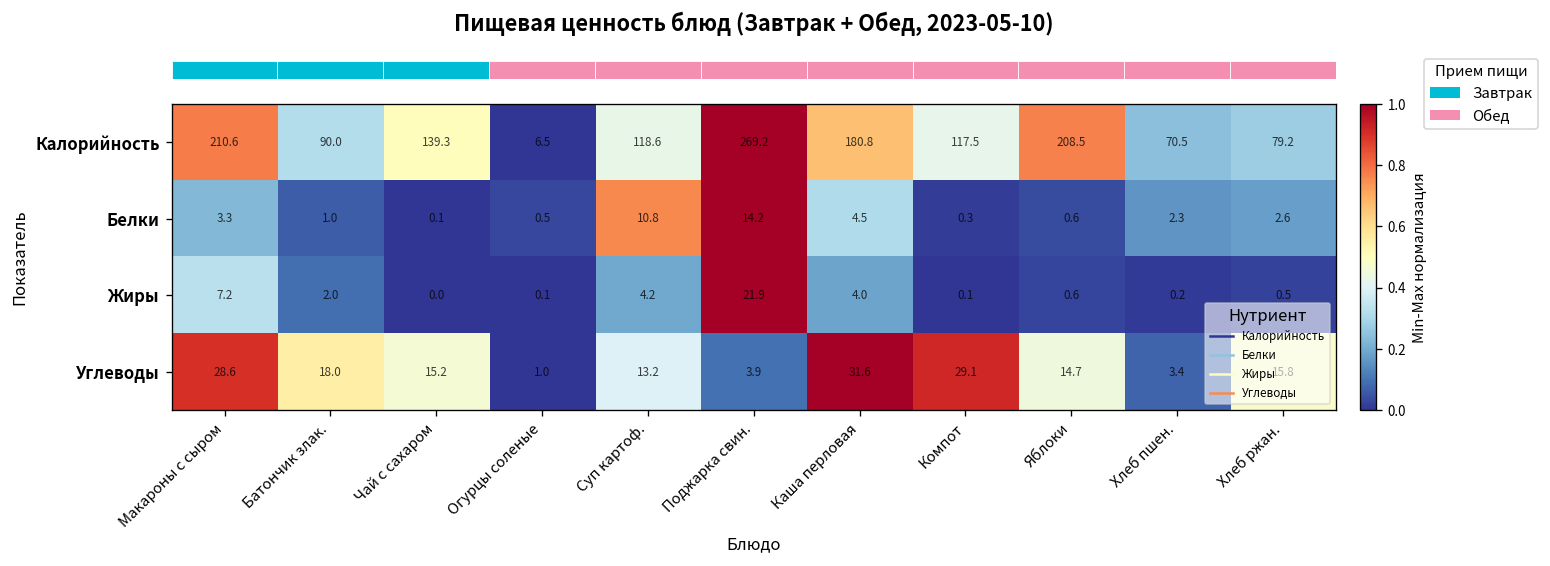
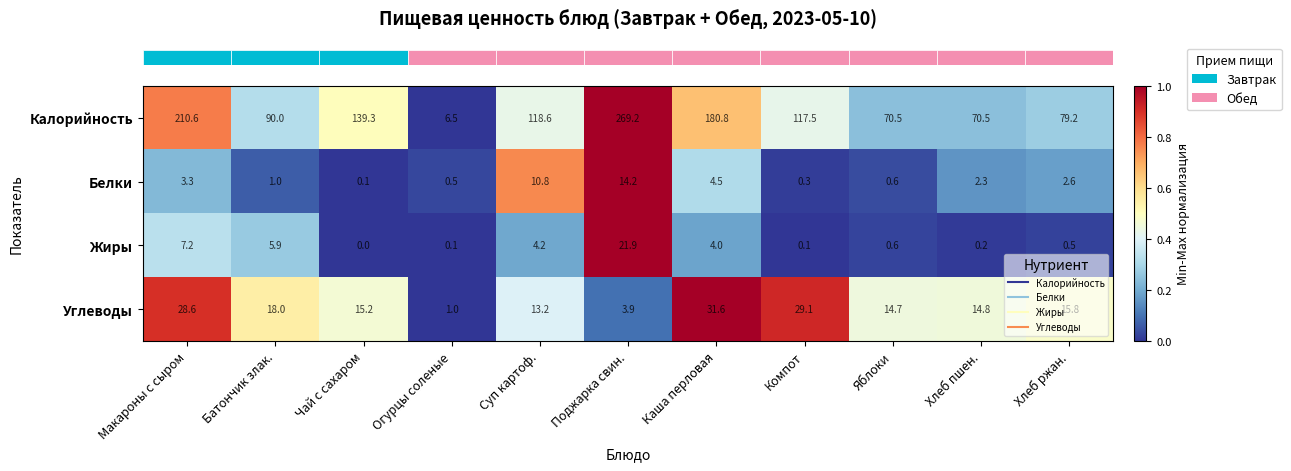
  {
    "Калорийность": {
      "Макароны с сыром": 210.6,
      "Батончик злак.": 90.0,
      "Чай с сахаром": 139.3,
      "Огурцы соленые": 6.5,
      "Суп картоф.": 118.6,
      "Поджарка свин.": 269.2,
      "Каша перловая": 180.8,
      "Компот": 117.5,
-     "Яблоки": 208.5,
+     "Яблоки": 70.5,
      "Хлеб пшен.": 70.5,
      "Хлеб ржан.": 79.2
    },
    "Белки": {
      "Макароны с сыром": 3.3,
      "Батончик злак.": 1.0,
      "Чай с сахаром": 0.1,
      "Огурцы соленые": 0.5,
      "Суп картоф.": 10.8,
      "Поджарка свин.": 14.2,
      "Каша перловая": 4.5,
      "Компот": 0.3,
      "Яблоки": 0.6,
      "Хлеб пшен.": 2.3,
      "Хлеб ржан.": 2.6
    },
    "Жиры": {
      "Макароны с сыром": 7.2,
-     "Батончик злак.": 2.0,
+     "Батончик злак.": 5.9,
      "Чай с сахаром": 0.0,
      "Огурцы соленые": 0.1,
      "Суп картоф.": 4.2,
      "Поджарка свин.": 21.9,
      "Каша перловая": 4.0,
      "Компот": 0.1,
      "Яблоки": 0.6,
      "Хлеб пшен.": 0.2,
      "Хлеб ржан.": 0.5
    },
    "Углеводы": {
      "Макароны с сыром": 28.6,
      "Батончик злак.": 18.0,
      "Чай с сахаром": 15.2,
      "Огурцы соленые": 1.0,
      "Суп картоф.": 13.2,
      "Поджарка свин.": 3.9,
      "Каша перловая": 31.6,
      "Компот": 29.1,
      "Яблоки": 14.7,
-     "Хлеб пшен.": 3.4
+     "Хлеб пшен.": 14.8
    }
  }
